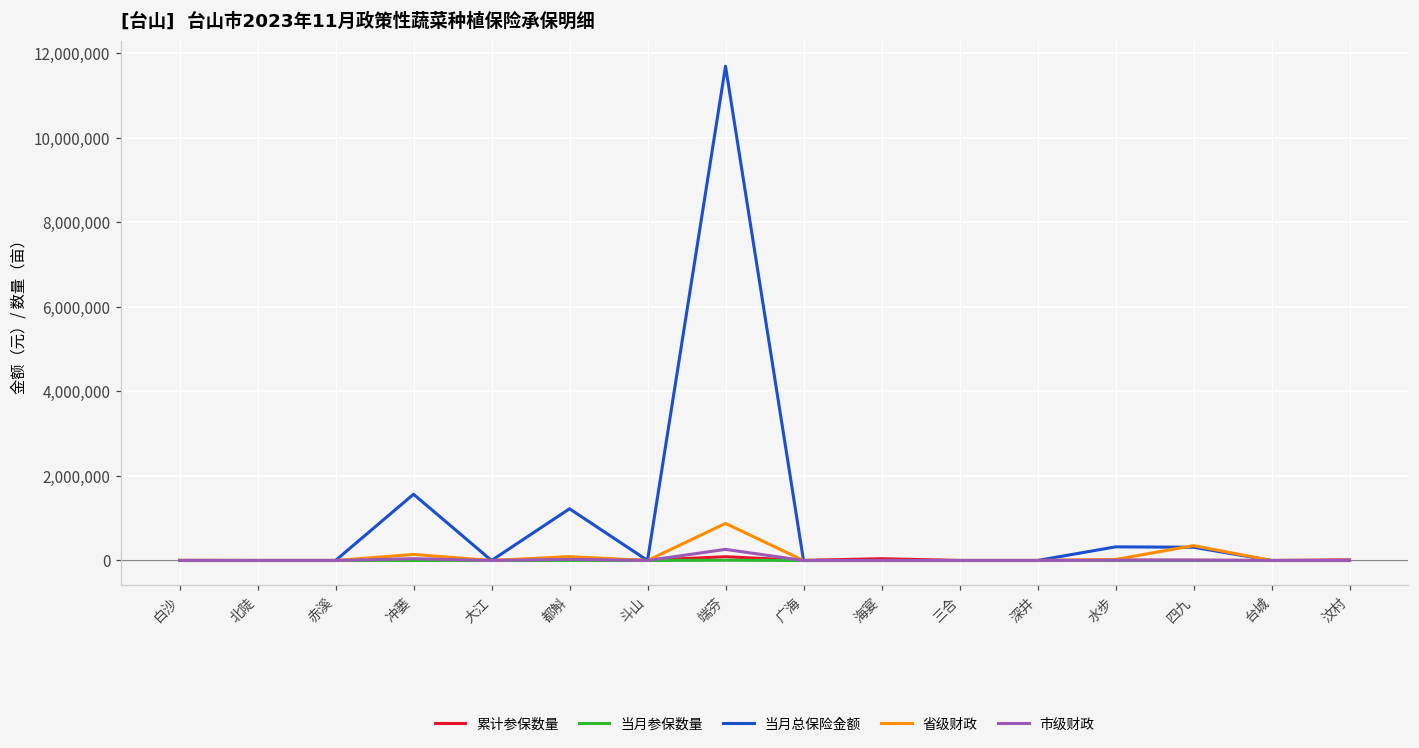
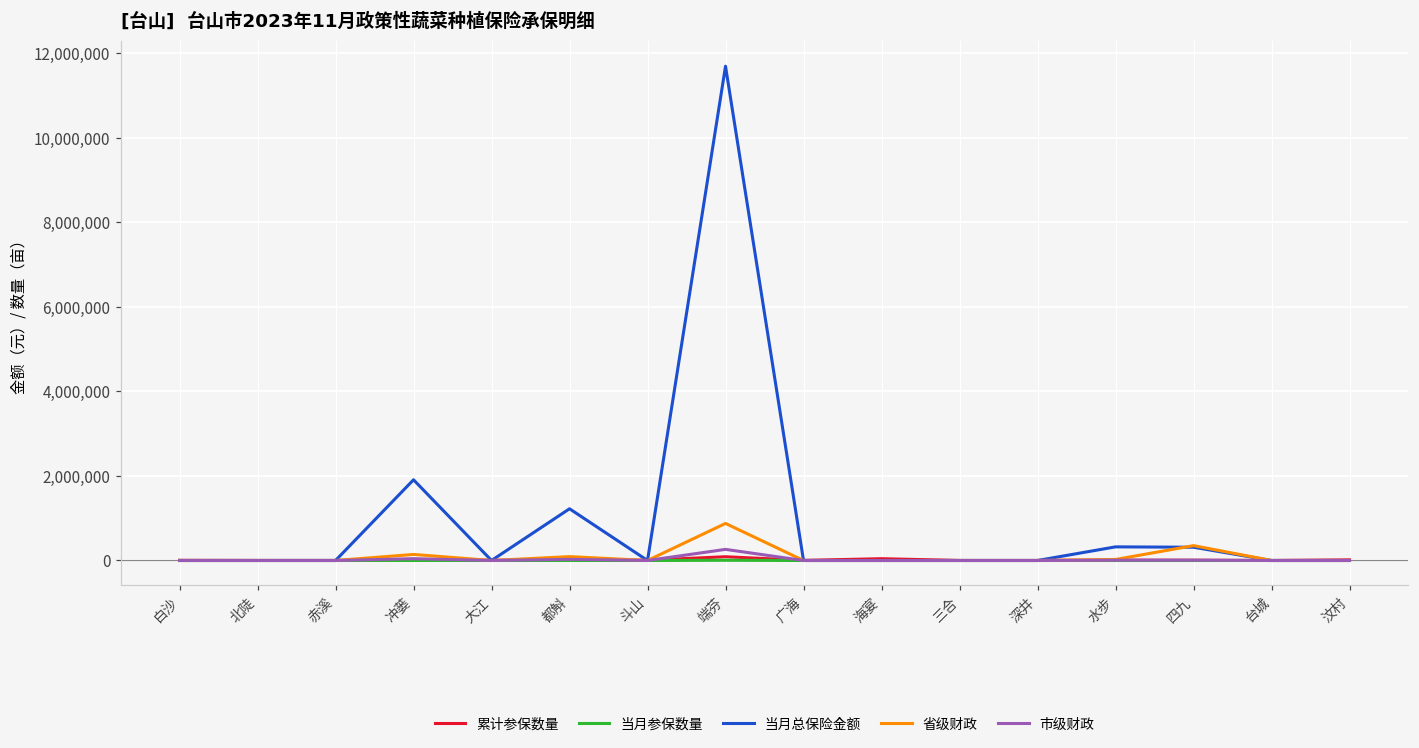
  {
    "累计参保数量": {
      "端芬": "100,000"
    },
    "当月参保数量": {
      "端芬": "0"
    },
    "当月总保险金额": {
-     "冲蒌": "1,600,000",
+     "冲蒌": "1,900,000",
      "都斛": "1,200,000",
      "端芬": "11,700,000",
      "水步": "300,000"
    },
    "省级财政": {
      "冲蒌": "100,000",
      "端芬": "900,000"
    },
    "市级财政": {
      "端芬": "300,000"
    }
  }
